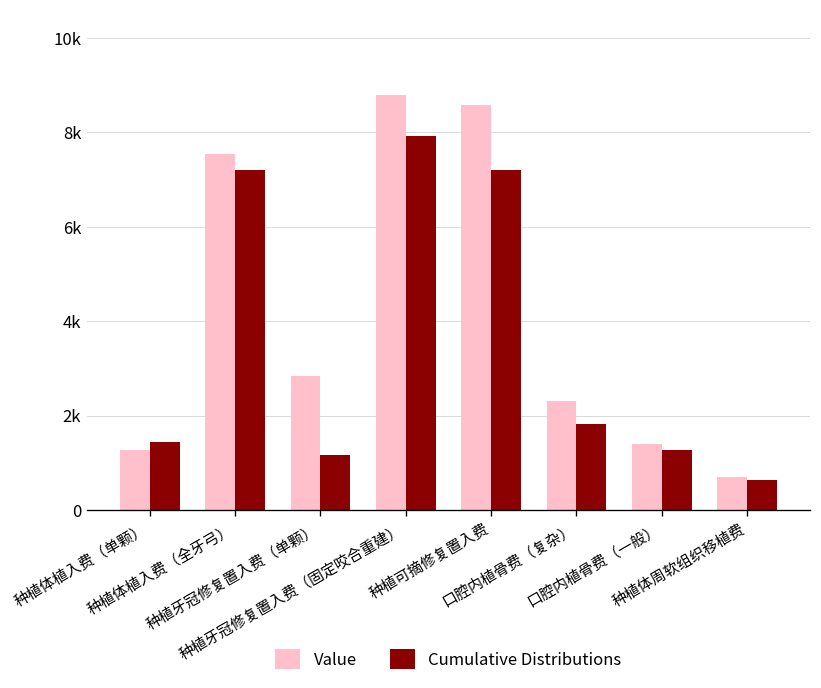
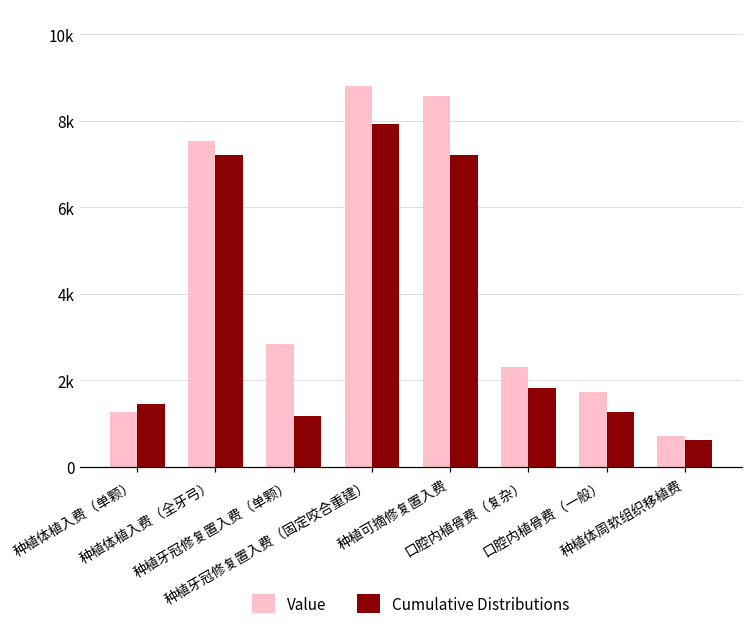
  {
    "Value": {
      "种植体植入费（单颗）": 1300,
      "种植体植入费（全牙弓）": 7500,
      "种植牙冠修复置入费（单颗）": 2800,
      "种植牙冠修复置入费（固定咬合重建）": 8800,
      "种植可摘修复置入费": 8600,
      "口腔内植骨费（复杂）": 2300,
-     "口腔内植骨费（一般）": 1400,
+     "口腔内植骨费（一般）": 1700,
      "种植体周软组织移植费": 700
    },
    "Cumulative Distributions": {
      "种植体植入费（单颗）": 1400,
      "种植体植入费（全牙弓）": 7200,
      "种植牙冠修复置入费（单颗）": 1200,
      "种植牙冠修复置入费（固定咬合重建）": 7900,
      "种植可摘修复置入费": 7200,
      "口腔内植骨费（复杂）": 1800,
      "口腔内植骨费（一般）": 1300,
      "种植体周软组织移植费": 600
    }
  }
